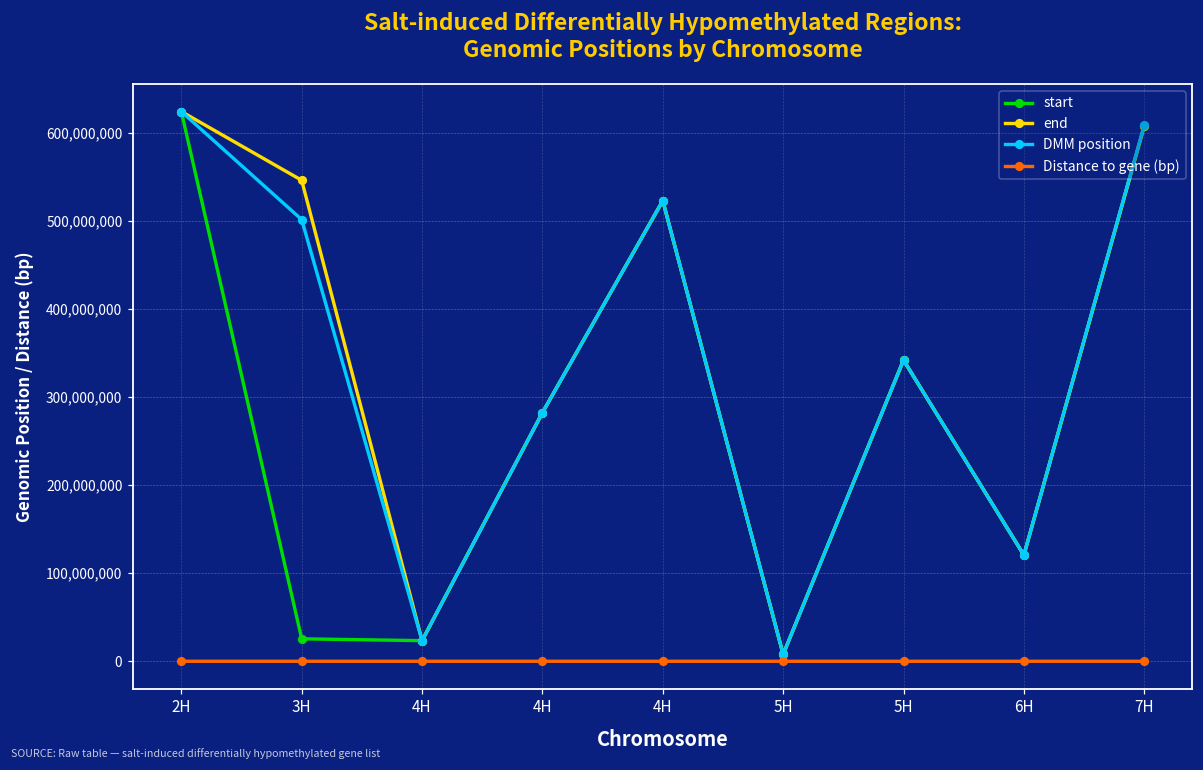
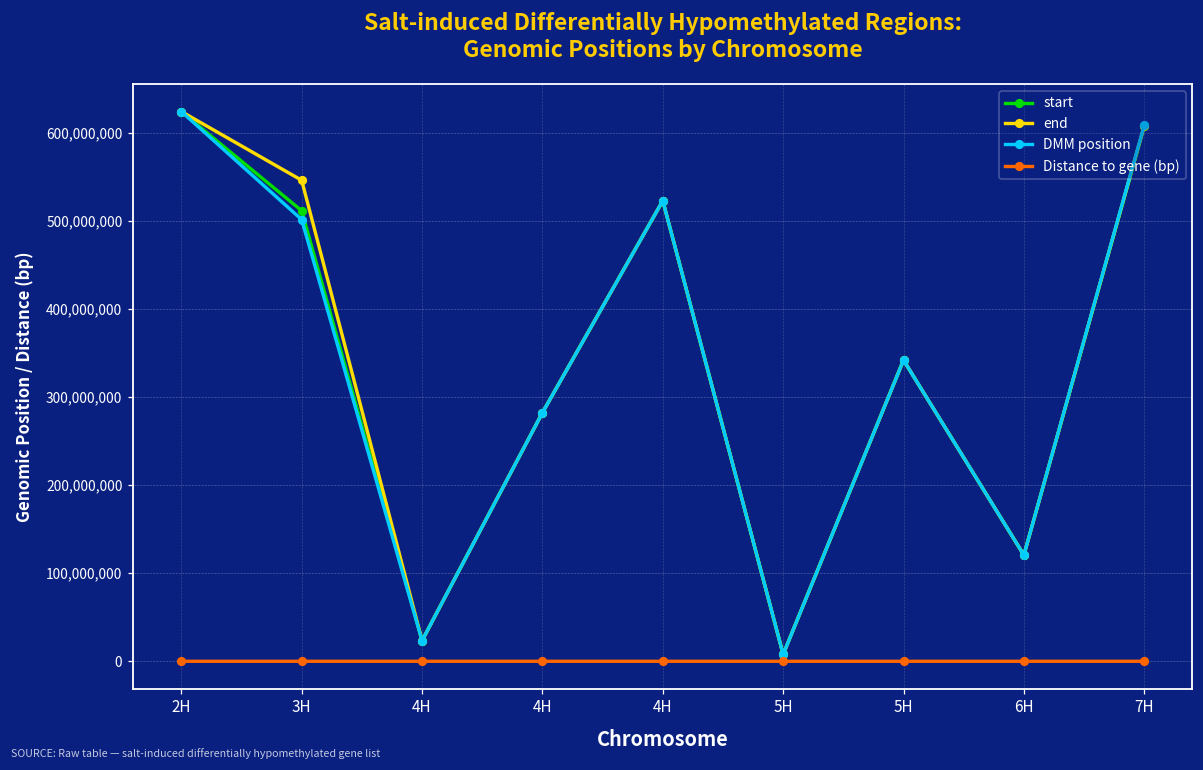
  {
    "start": {
-     "3H": "30,000,000"
+     "3H": "510,000,000"
    },
    "end": {
      "3H": "550,000,000"
    },
    "DMM position": {
      "3H": "500,000,000"
    },
    "Distance to gene (bp)": {
      "2H": "0",
      "3H": "0",
      "6H": "0",
      "7H": "0"
    }
  }
